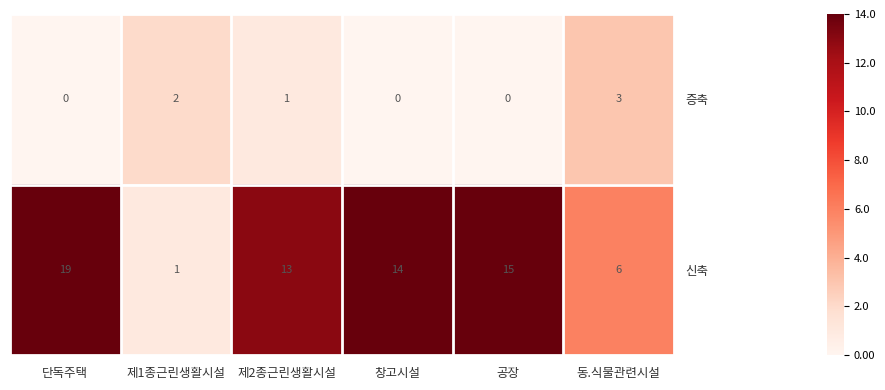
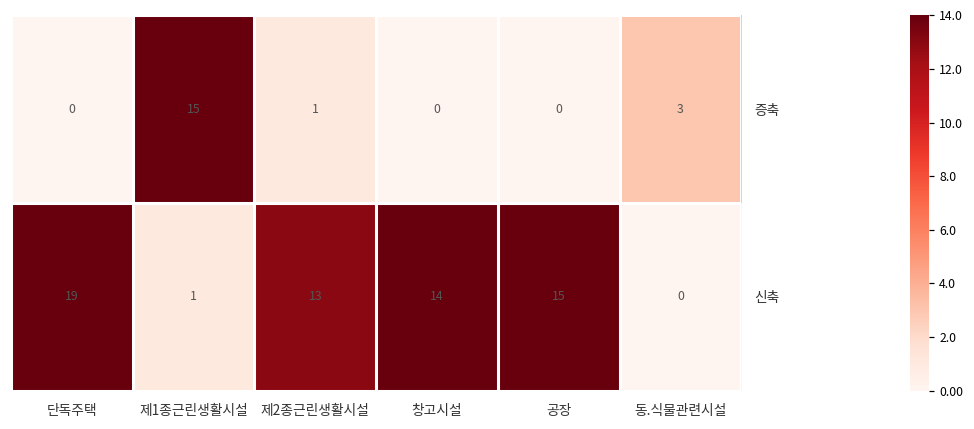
  {
    "증축": {
      "단독주택": 0,
-     "제1종근린생활시설": 2,
+     "제1종근린생활시설": 15,
      "제2종근린생활시설": 1,
      "창고시설": 0,
      "공장": 0,
      "동.식물관련시설": 3
    },
    "신축": {
      "단독주택": 19,
      "제1종근린생활시설": 1,
      "제2종근린생활시설": 13,
      "창고시설": 14,
      "공장": 15,
-     "동.식물관련시설": 6
+     "동.식물관련시설": 0
    }
  }
